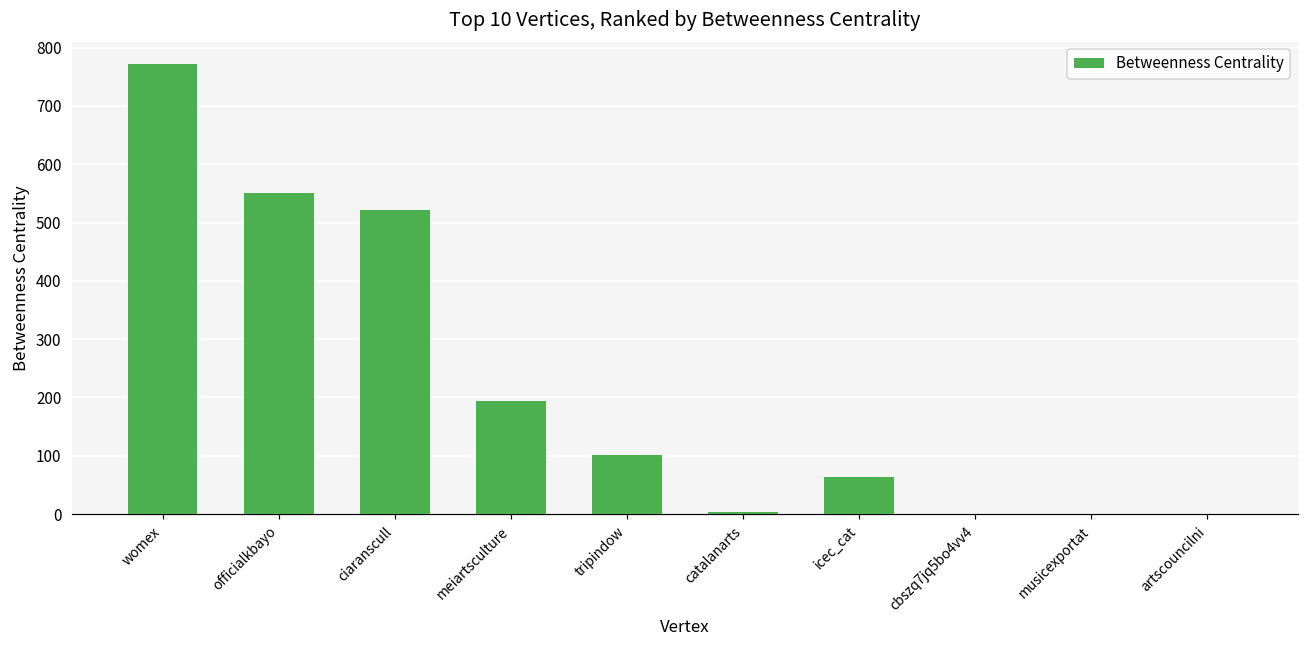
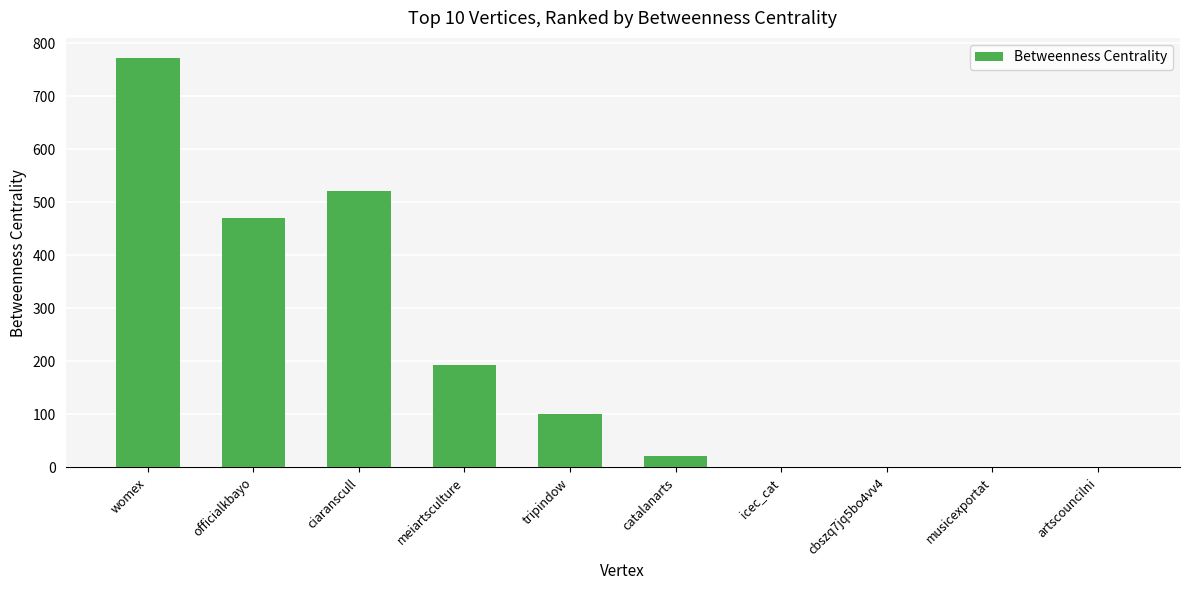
  {
    "womex": 770,
-   "officialkbayo": 550,
+   "officialkbayo": 470,
    "ciaranscull": 520,
    "meiartsculture": 190,
    "tripindow": 100,
-   "catalanarts": 0,
-   "icec_cat": 60,
+   "catalanarts": 20,
+   "icec_cat": 0,
    "cbszq7jq5bo4vv4": 0,
    "musicexportat": 0,
    "artscouncilni": 0
  }
